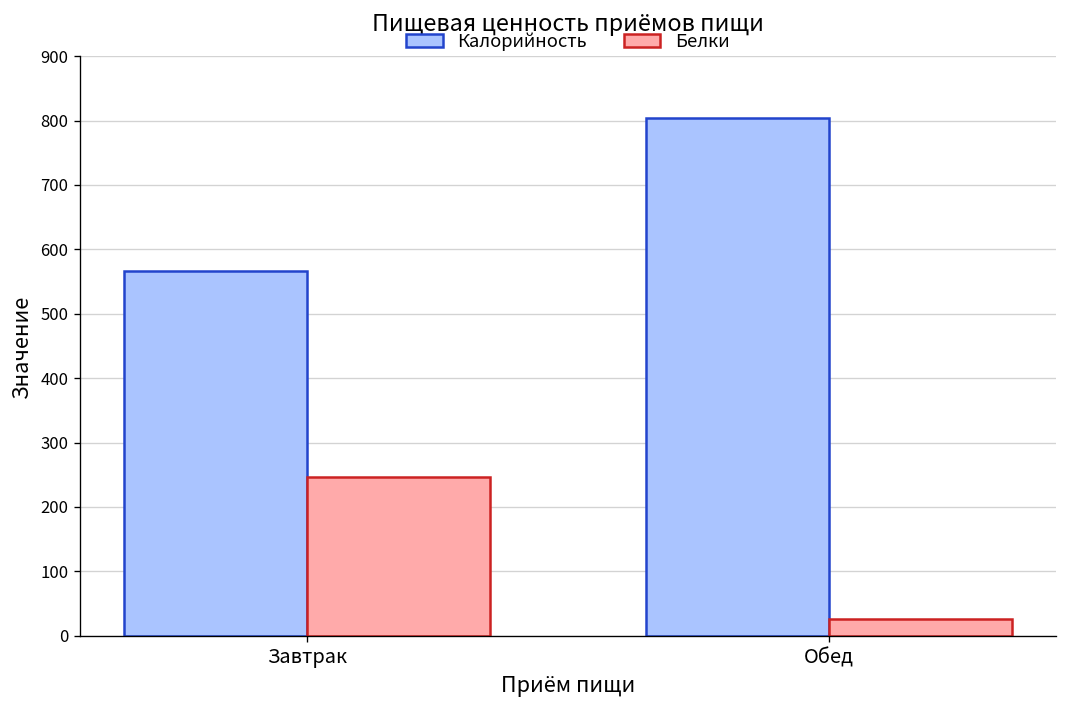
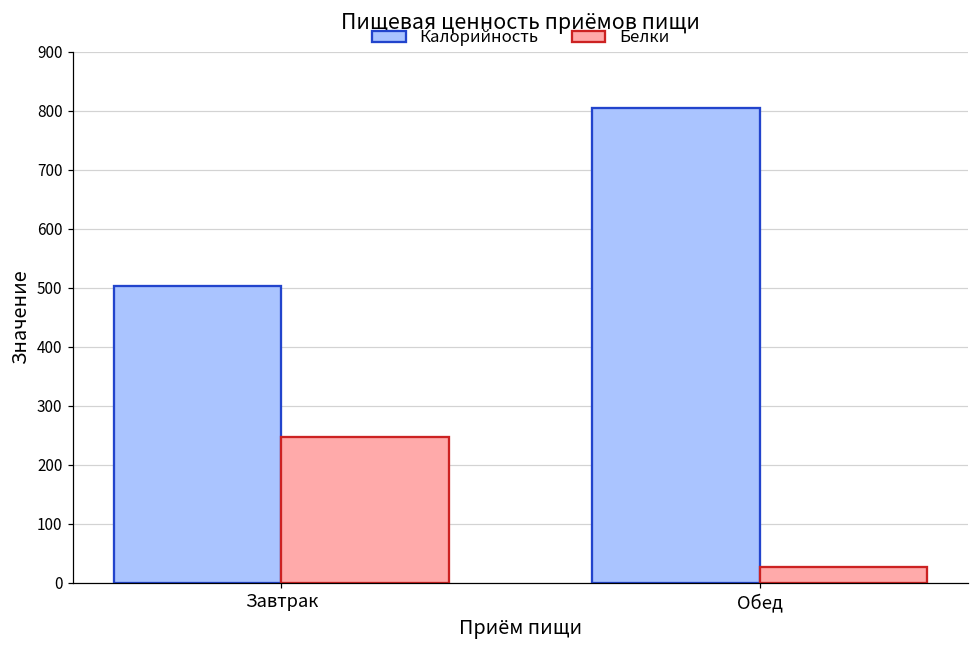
  {
    "Калорийность": {
-     "Завтрак": 570,
+     "Завтрак": 500,
      "Обед": 800
    },
    "Белки": {
      "Завтрак": 250,
      "Обед": 30
    }
  }
